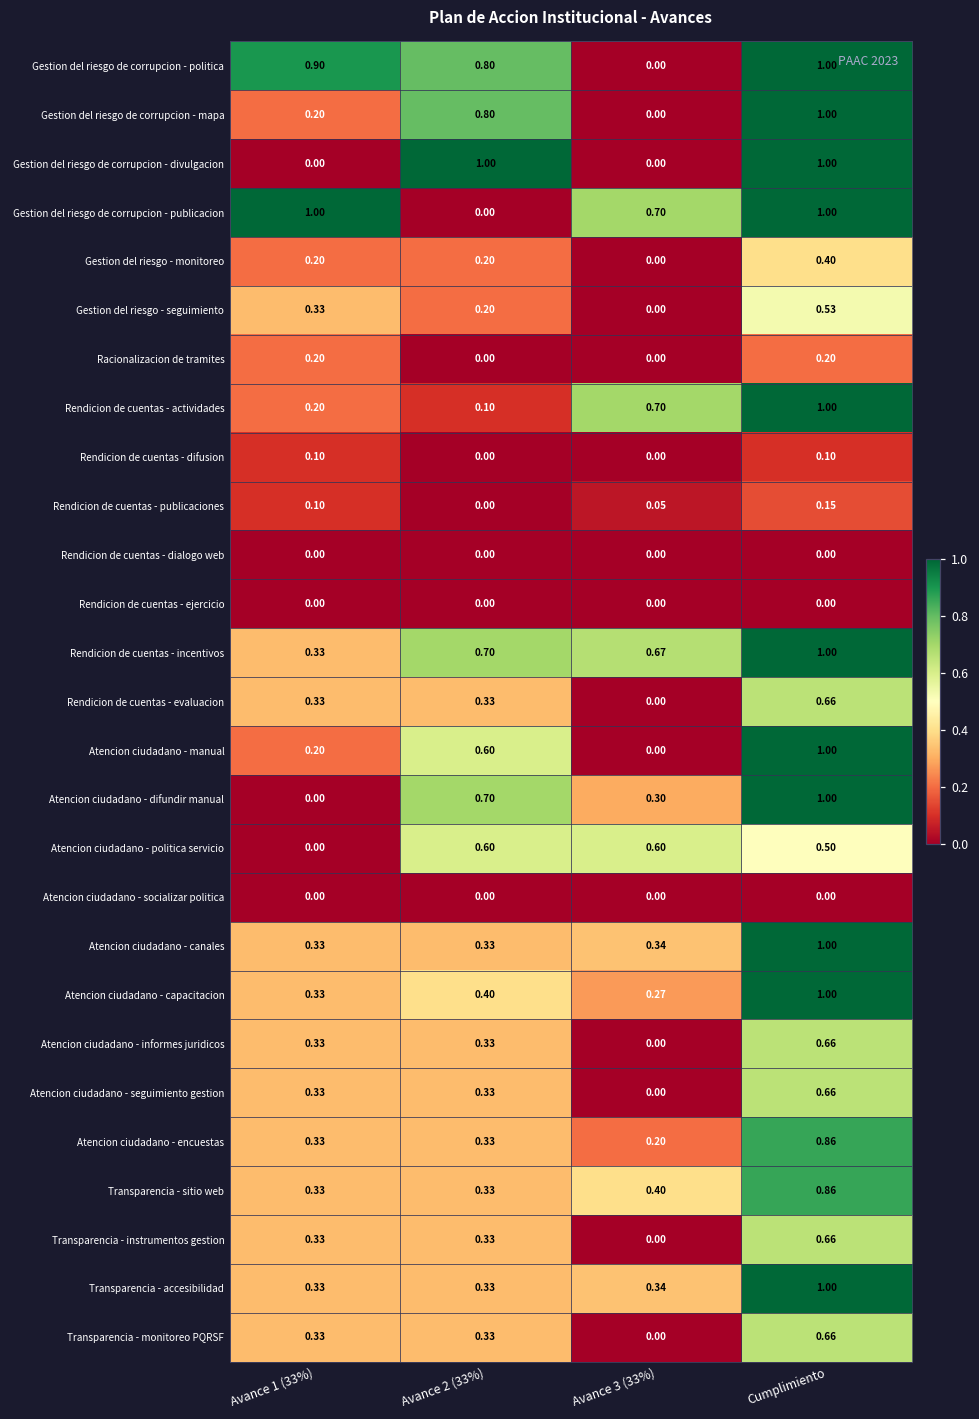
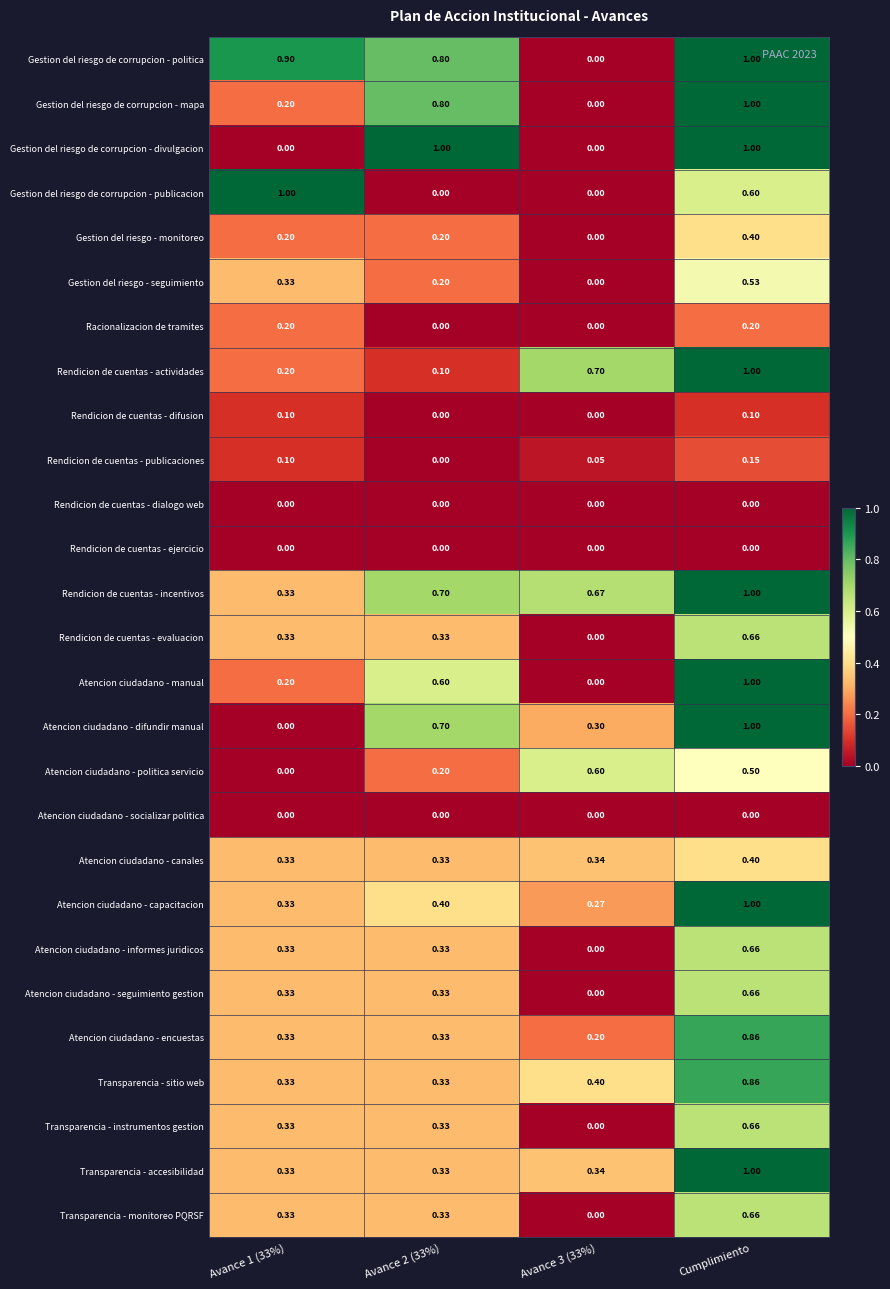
  {
    "Gestion del riesgo de corrupcion - politica": {
      "Avance 1 (33%)": 0.90,
      "Avance 2 (33%)": 0.80,
      "Avance 3 (33%)": 0.00
    },
    "Gestion del riesgo de corrupcion - mapa": {
      "Avance 1 (33%)": 0.20,
      "Avance 2 (33%)": 0.80,
      "Avance 3 (33%)": 0.00,
      "Cumplimiento": 1.00
    },
    "Gestion del riesgo de corrupcion - divulgacion": {
      "Avance 1 (33%)": 0.00,
      "Avance 2 (33%)": 1.00,
      "Avance 3 (33%)": 0.00,
      "Cumplimiento": 1.00
    },
    "Gestion del riesgo de corrupcion - publicacion": {
      "Avance 1 (33%)": 1.00,
      "Avance 2 (33%)": 0.00,
-     "Avance 3 (33%)": 0.70,
-     "Cumplimiento": 1.00
+     "Avance 3 (33%)": 0.00,
+     "Cumplimiento": 0.60
    },
    "Gestion del riesgo - monitoreo": {
      "Avance 1 (33%)": 0.20,
      "Avance 2 (33%)": 0.20,
      "Avance 3 (33%)": 0.00,
      "Cumplimiento": 0.40
    },
    "Gestion del riesgo - seguimiento": {
      "Avance 1 (33%)": 0.33,
      "Avance 2 (33%)": 0.20,
      "Avance 3 (33%)": 0.00,
      "Cumplimiento": 0.53
    },
    "Racionalizacion de tramites": {
      "Avance 1 (33%)": 0.20,
      "Avance 2 (33%)": 0.00,
      "Avance 3 (33%)": 0.00,
      "Cumplimiento": 0.20
    },
    "Rendicion de cuentas - actividades": {
      "Avance 1 (33%)": 0.20,
      "Avance 2 (33%)": 0.10,
      "Avance 3 (33%)": 0.70,
      "Cumplimiento": 1.00
    },
    "Rendicion de cuentas - difusion": {
      "Avance 1 (33%)": 0.10,
      "Avance 2 (33%)": 0.00,
      "Avance 3 (33%)": 0.00,
      "Cumplimiento": 0.10
    },
    "Rendicion de cuentas - publicaciones": {
      "Avance 1 (33%)": 0.10,
      "Avance 2 (33%)": 0.00,
      "Avance 3 (33%)": 0.05,
      "Cumplimiento": 0.15
    },
    "Rendicion de cuentas - dialogo web": {
      "Avance 1 (33%)": 0.00,
      "Avance 2 (33%)": 0.00,
      "Avance 3 (33%)": 0.00,
      "Cumplimiento": 0.00
    },
    "Rendicion de cuentas - ejercicio": {
      "Avance 1 (33%)": 0.00,
      "Avance 2 (33%)": 0.00,
      "Avance 3 (33%)": 0.00,
      "Cumplimiento": 0.00
    },
    "Rendicion de cuentas - incentivos": {
      "Avance 1 (33%)": 0.33,
      "Avance 2 (33%)": 0.70,
      "Avance 3 (33%)": 0.67,
      "Cumplimiento": 1.00
    },
    "Rendicion de cuentas - evaluacion": {
      "Avance 1 (33%)": 0.33,
      "Avance 2 (33%)": 0.33,
      "Avance 3 (33%)": 0.00,
      "Cumplimiento": 0.66
    },
    "Atencion ciudadano - manual": {
      "Avance 1 (33%)": 0.20,
      "Avance 2 (33%)": 0.60,
      "Avance 3 (33%)": 0.00,
      "Cumplimiento": 1.00
    },
    "Atencion ciudadano - difundir manual": {
      "Avance 1 (33%)": 0.00,
      "Avance 2 (33%)": 0.70,
      "Avance 3 (33%)": 0.30,
      "Cumplimiento": 1.00
    },
    "Atencion ciudadano - politica servicio": {
      "Avance 1 (33%)": 0.00,
-     "Avance 2 (33%)": 0.60,
+     "Avance 2 (33%)": 0.20,
      "Avance 3 (33%)": 0.60,
      "Cumplimiento": 0.50
    },
    "Atencion ciudadano - socializar politica": {
      "Avance 1 (33%)": 0.00,
      "Avance 2 (33%)": 0.00,
      "Avance 3 (33%)": 0.00,
      "Cumplimiento": 0.00
    },
    "Atencion ciudadano - canales": {
      "Avance 1 (33%)": 0.33,
      "Avance 2 (33%)": 0.33,
      "Avance 3 (33%)": 0.34,
-     "Cumplimiento": 1.00
+     "Cumplimiento": 0.40
    },
    "Atencion ciudadano - capacitacion": {
      "Avance 1 (33%)": 0.33,
      "Avance 2 (33%)": 0.40,
      "Avance 3 (33%)": 0.27,
      "Cumplimiento": 1.00
    },
    "Atencion ciudadano - informes juridicos": {
      "Avance 1 (33%)": 0.33,
      "Avance 2 (33%)": 0.33,
      "Avance 3 (33%)": 0.00,
      "Cumplimiento": 0.66
    },
    "Atencion ciudadano - seguimiento gestion": {
      "Avance 1 (33%)": 0.33,
      "Avance 2 (33%)": 0.33,
      "Avance 3 (33%)": 0.00,
      "Cumplimiento": 0.66
    },
    "Atencion ciudadano - encuestas": {
      "Avance 1 (33%)": 0.33,
      "Avance 2 (33%)": 0.33,
      "Avance 3 (33%)": 0.20,
      "Cumplimiento": 0.86
    },
    "Transparencia - sitio web": {
      "Avance 1 (33%)": 0.33,
      "Avance 2 (33%)": 0.33,
      "Avance 3 (33%)": 0.40,
      "Cumplimiento": 0.86
    },
    "Transparencia - instrumentos gestion": {
      "Avance 1 (33%)": 0.33,
      "Avance 2 (33%)": 0.33,
      "Avance 3 (33%)": 0.00,
      "Cumplimiento": 0.66
    },
    "Transparencia - accesibilidad": {
      "Avance 1 (33%)": 0.33,
      "Avance 2 (33%)": 0.33,
      "Avance 3 (33%)": 0.34,
      "Cumplimiento": 1.00
    },
    "Transparencia - monitoreo PQRSF": {
      "Avance 1 (33%)": 0.33,
      "Avance 2 (33%)": 0.33,
      "Avance 3 (33%)": 0.00,
      "Cumplimiento": 0.66
    }
  }
